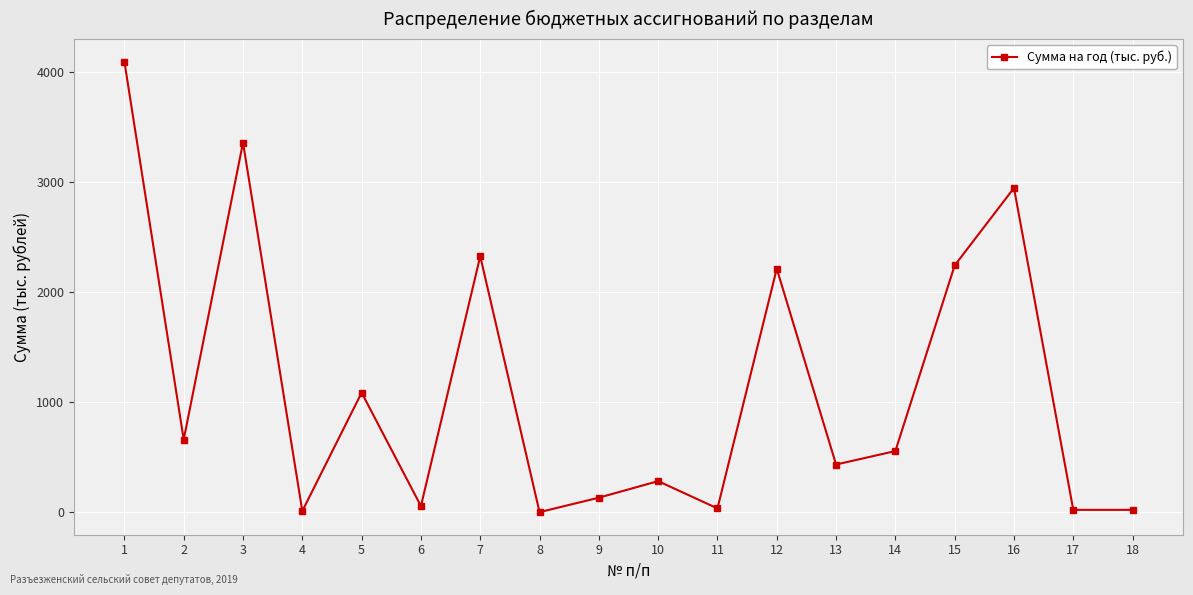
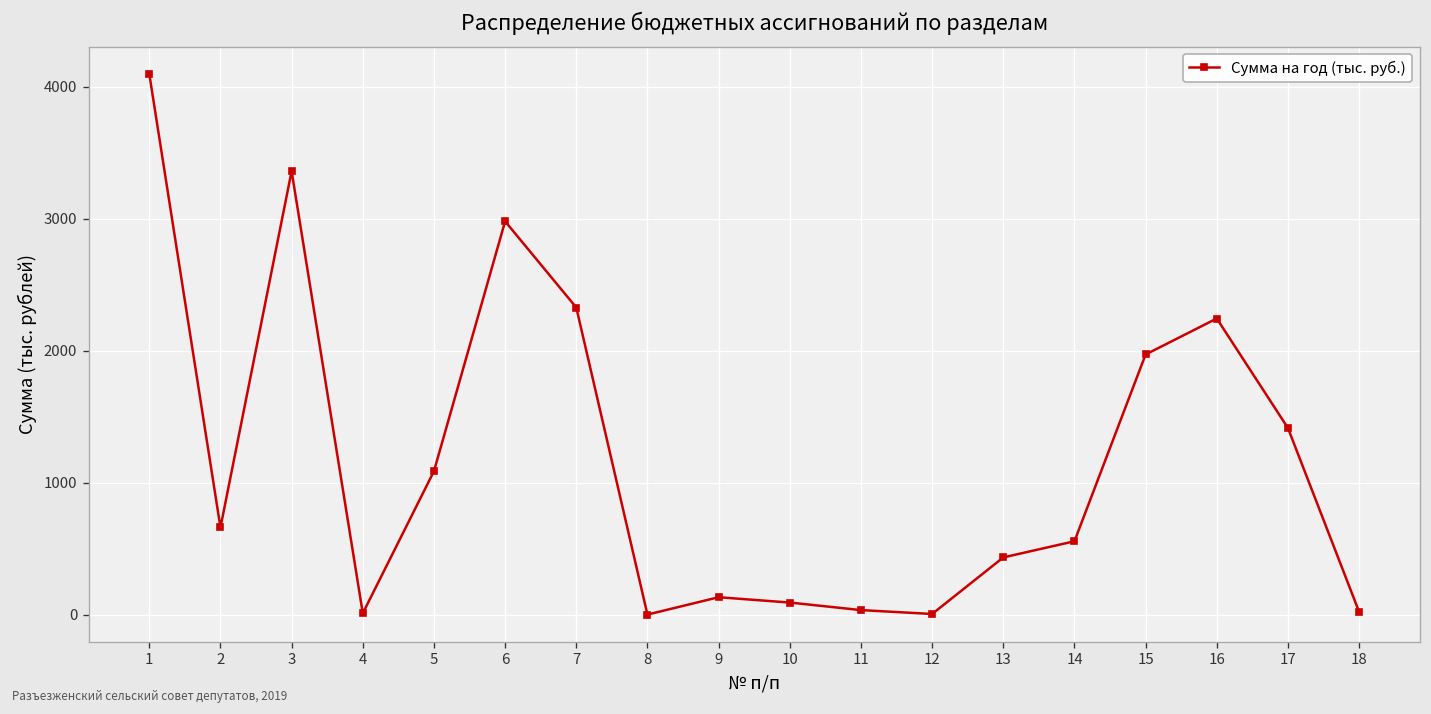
  {
    "1": 4100,
    "2": 660,
    "3": 3360,
    "4": 10,
    "5": 1090,
-   "6": 60,
+   "6": 2980,
    "7": 2330,
    "8": 0,
    "9": 130,
-   "10": 280,
+   "10": 90,
    "11": 30,
-   "12": 2210,
+   "12": 0,
    "13": 430,
    "14": 560,
-   "15": 2240,
-   "16": 2950,
-   "17": 20,
+   "15": 1970,
+   "16": 2240,
+   "17": 1410,
    "18": 20
  }
